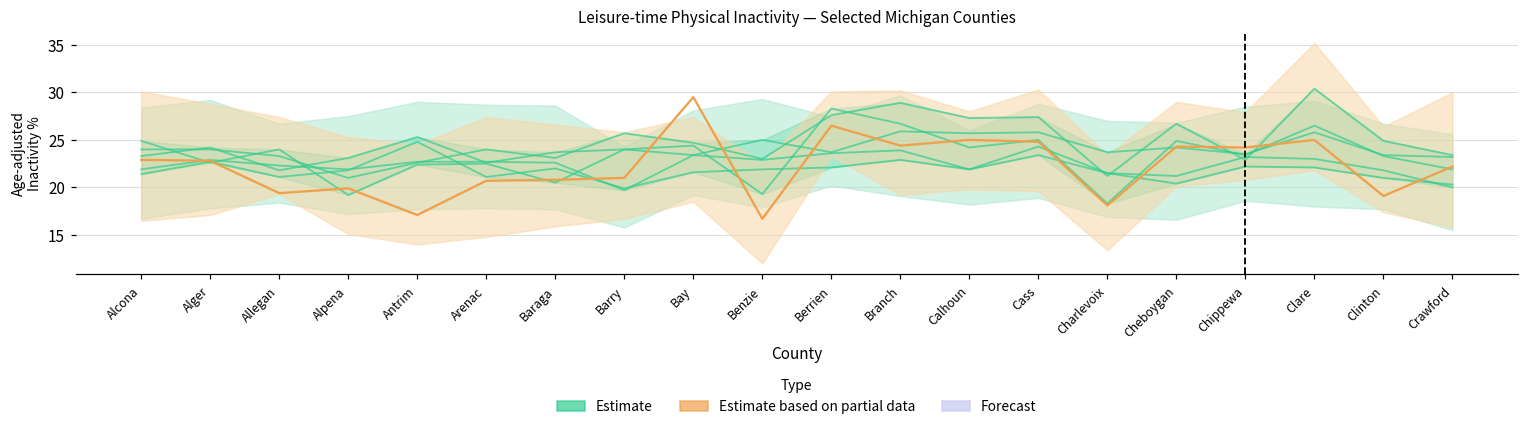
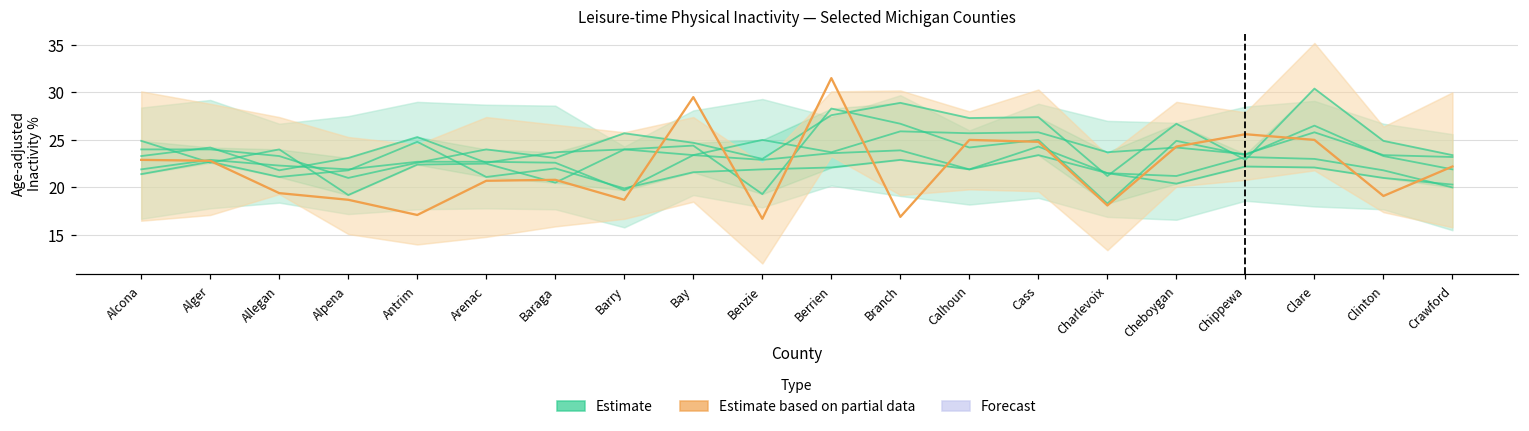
  {
    "Estimate based on partial data": {
      "Alcona": 23,
      "Allegan": 19,
-     "Alpena": 20,
+     "Alpena": 19,
      "Antrim": 17,
      "Arenac": 21,
      "Baraga": 21,
-     "Barry": 21,
+     "Barry": 19,
      "Bay": 30,
      "Benzie": 17,
-     "Berrien": 27,
-     "Branch": 24,
+     "Berrien": 32,
+     "Branch": 17,
      "Calhoun": 25,
-     "Chippewa": 24,
+     "Chippewa": 26,
      "Clare": 25,
      "Clinton": 19,
      "Crawford": 22
    }
  }
